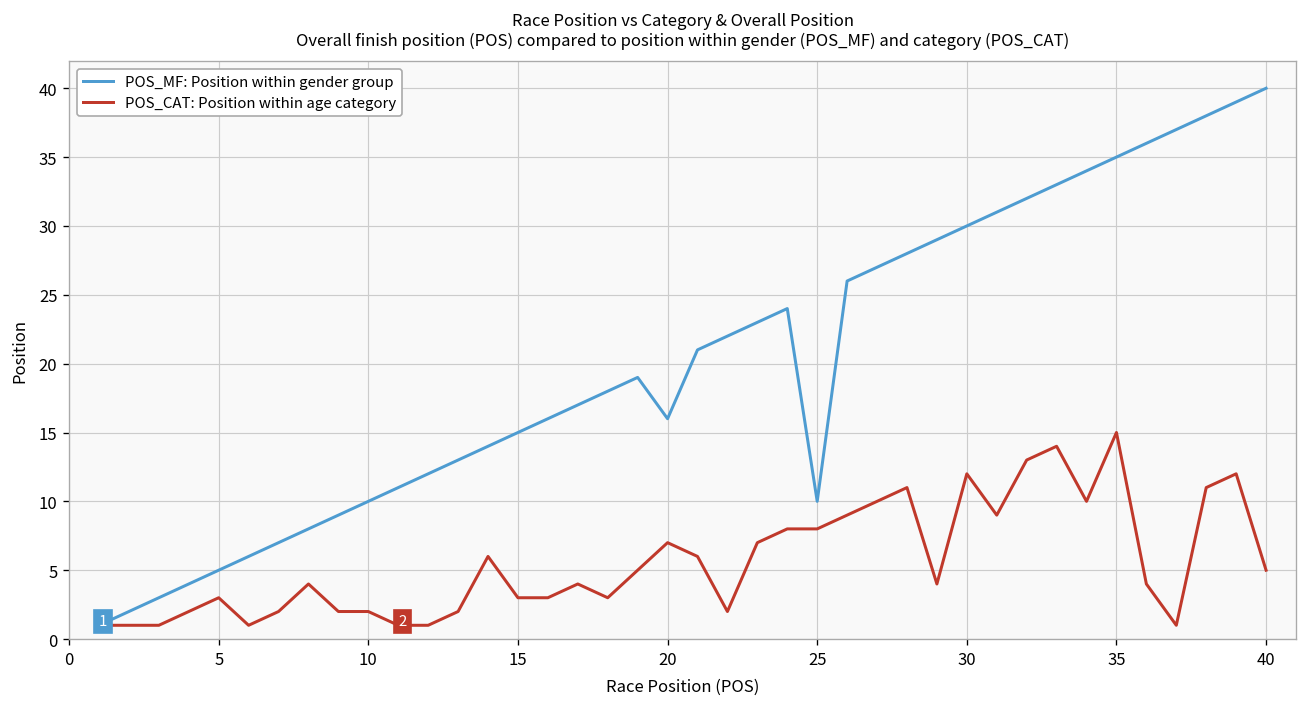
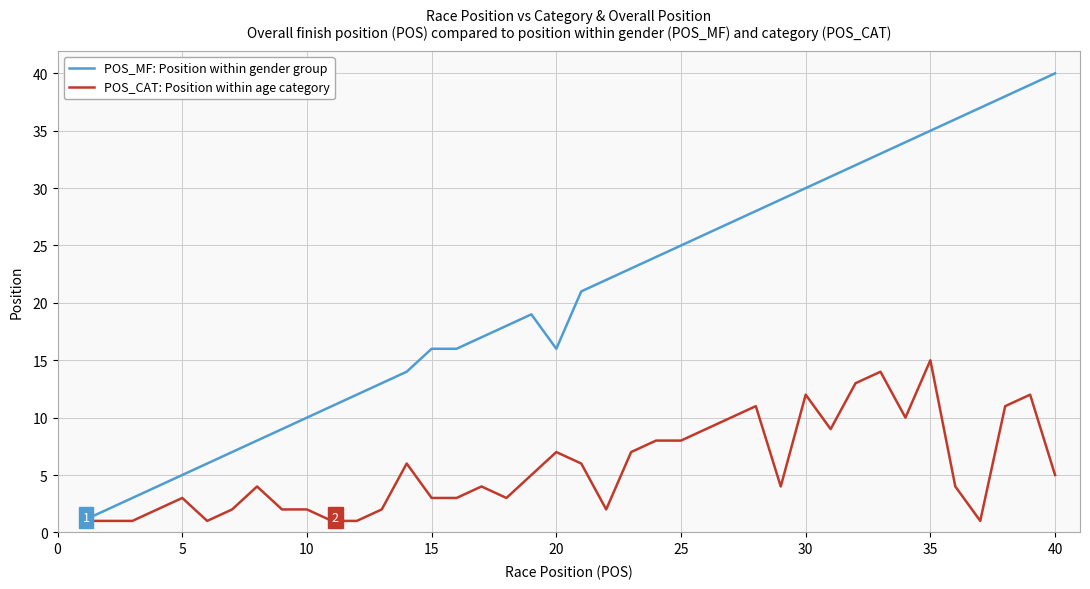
  {
    "POS_MF: Position within gender group": {
      "5": 5,
      "10": 10,
-     "15": 15,
+     "15": 16,
      "20": 16,
-     "25": 10,
+     "25": 25,
      "30": 30,
      "35": 35,
      "40": 40
    },
    "POS_CAT: Position within age category": {
      "5": 3,
      "15": 3,
      "20": 7,
      "25": 8,
      "30": 12,
      "35": 15,
      "40": 5
    }
  }
